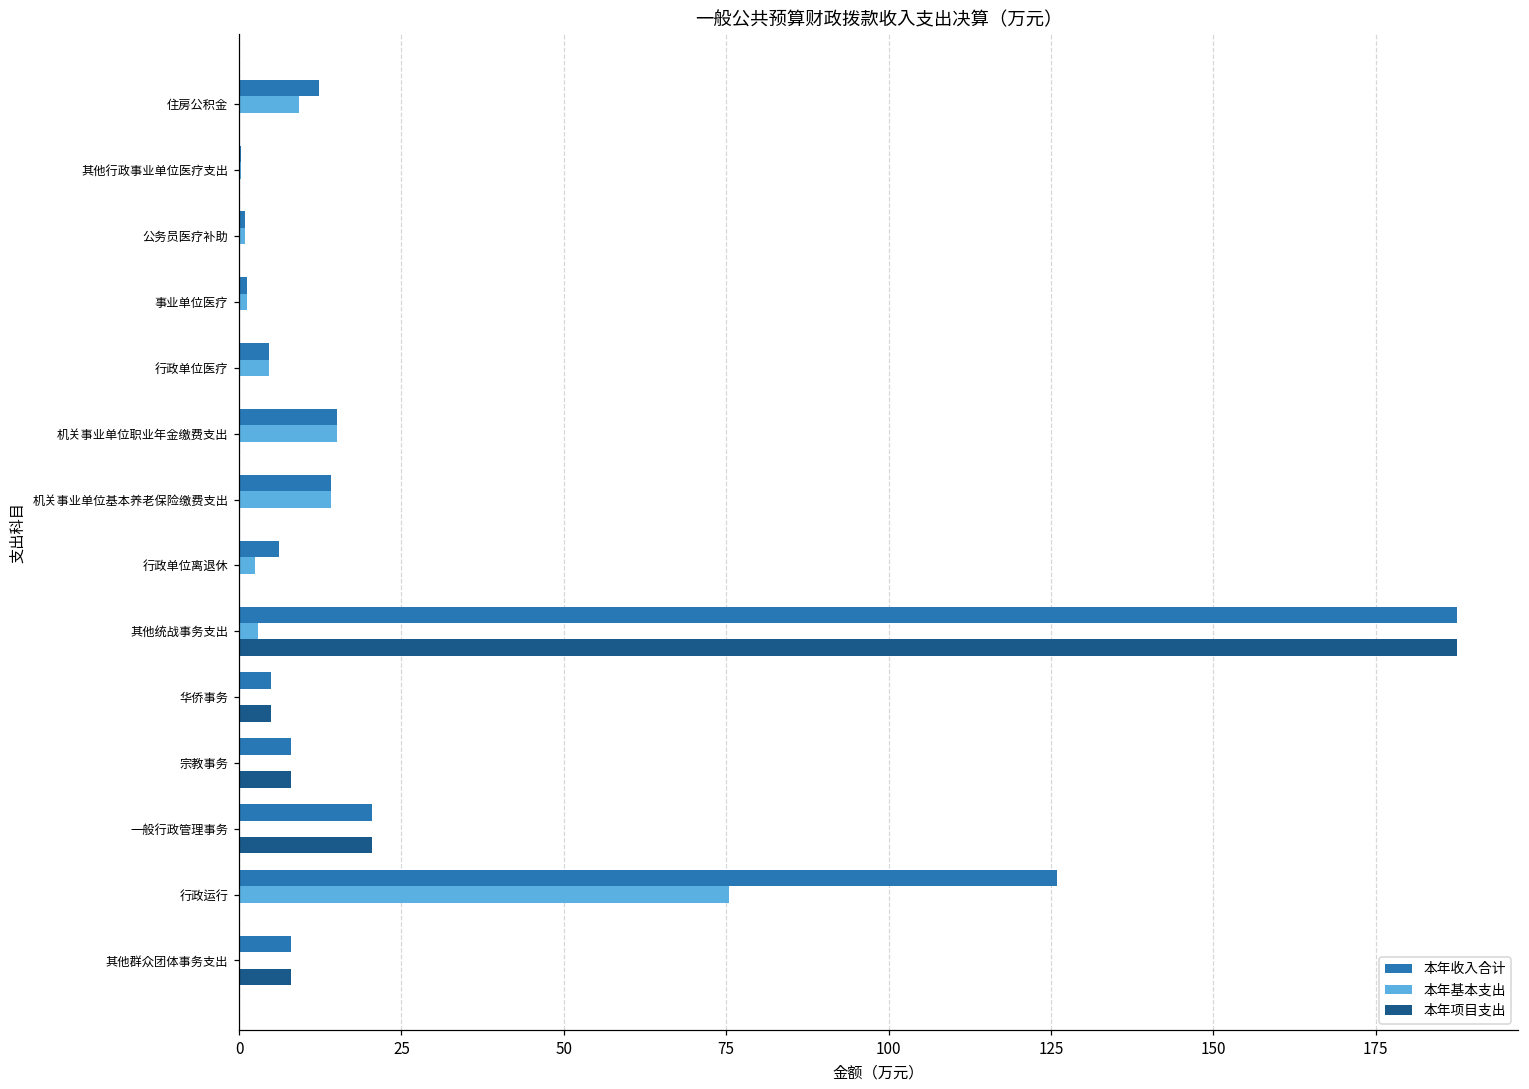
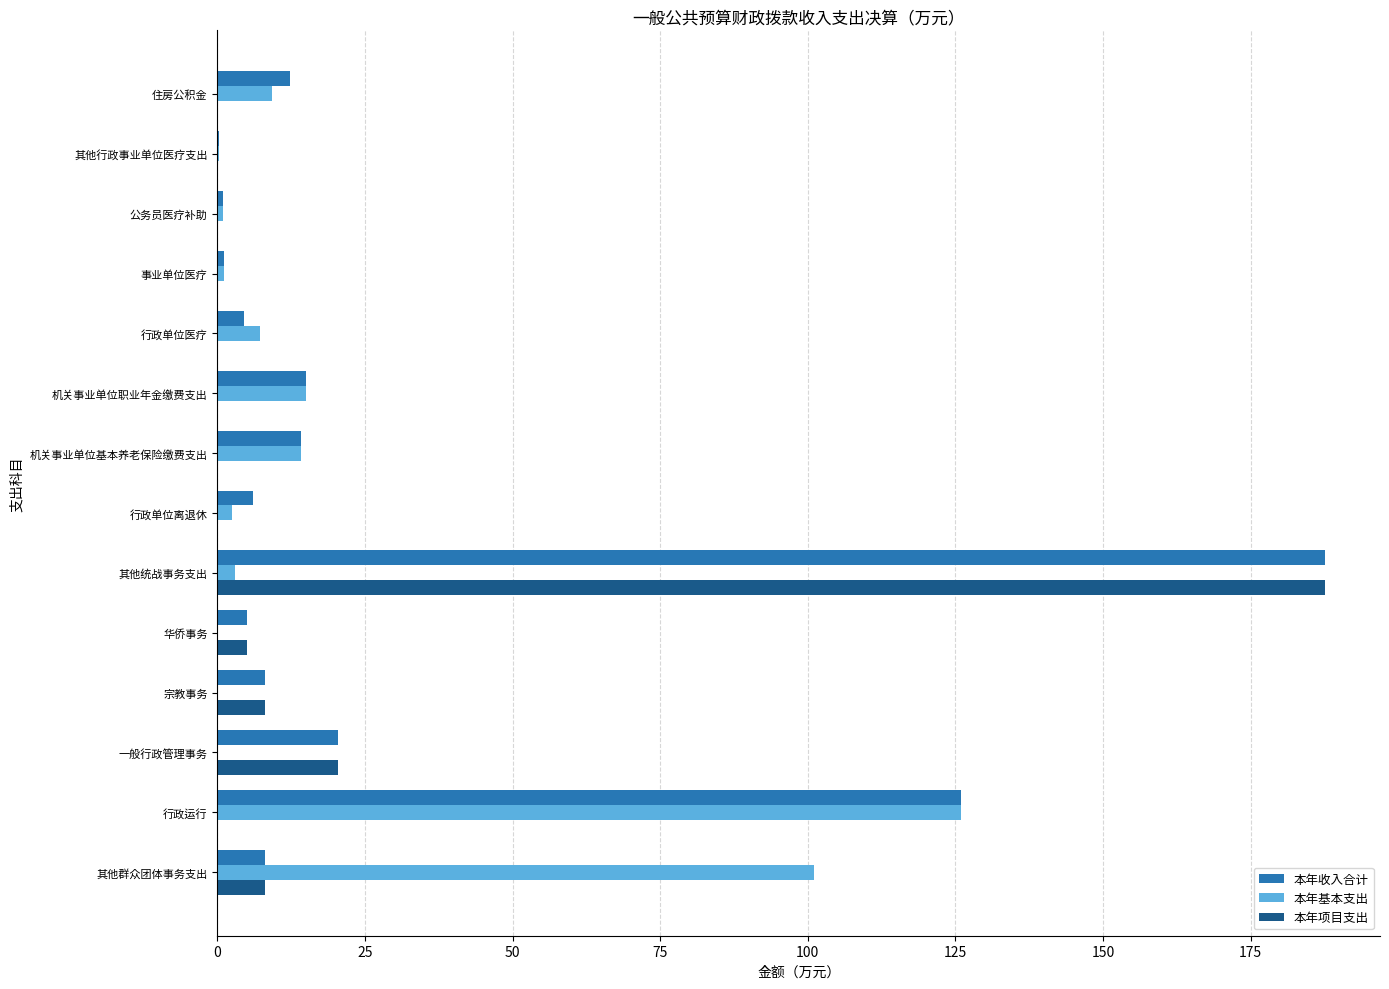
  {
    "本年基本支出": {
      "住房公积金": 9,
      "公务员医疗补助": 1,
      "事业单位医疗": 1,
-     "行政单位医疗": 5,
+     "行政单位医疗": 7,
      "机关事业单位职业年金缴费支出": 15,
      "机关事业单位基本养老保险缴费支出": 14,
      "行政单位离退休": 2,
      "其他统战事务支出": 3,
      "华侨事务": 0,
      "宗教事务": 0,
      "一般行政管理事务": 0,
-     "行政运行": 75,
-     "其他群众团体事务支出": 0
+     "行政运行": 126,
+     "其他群众团体事务支出": 101
    }
  }
